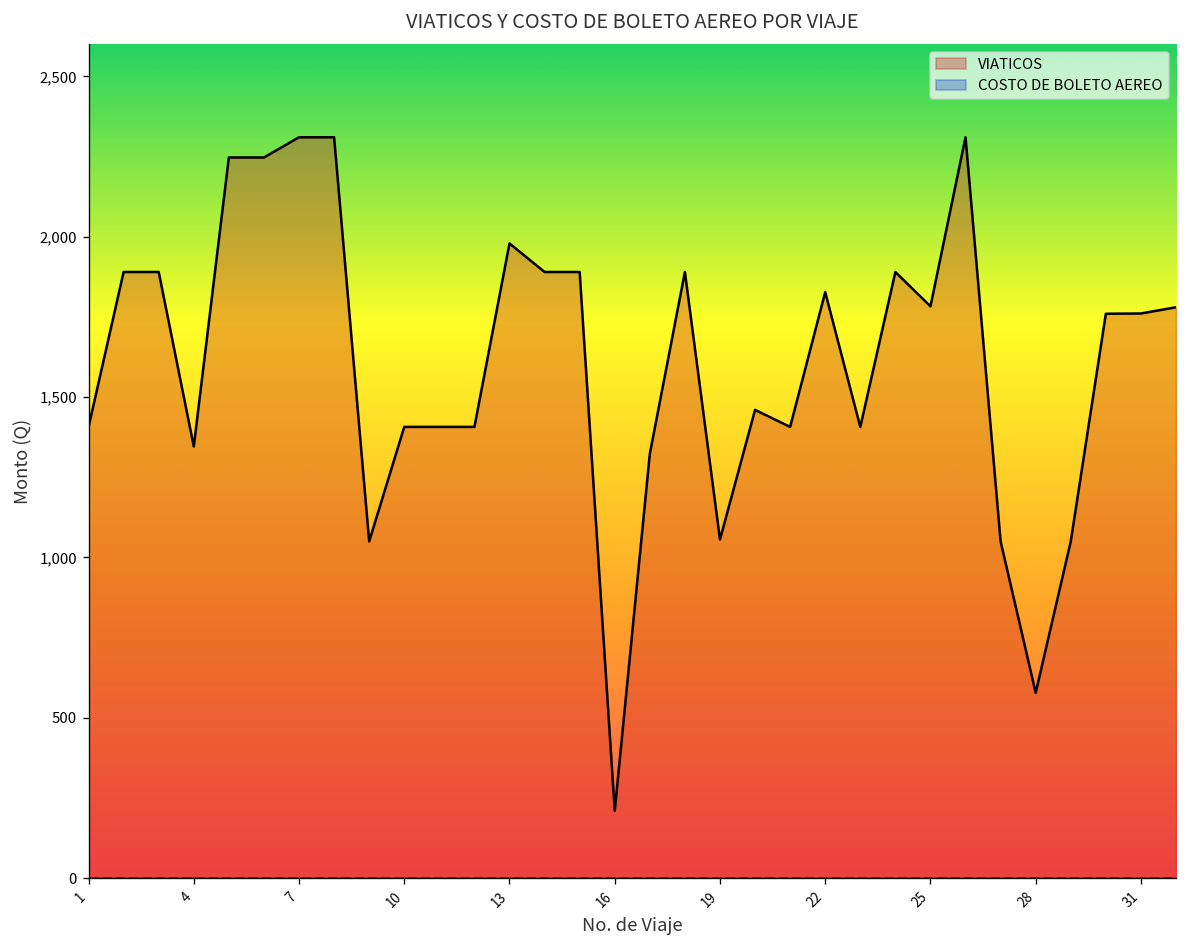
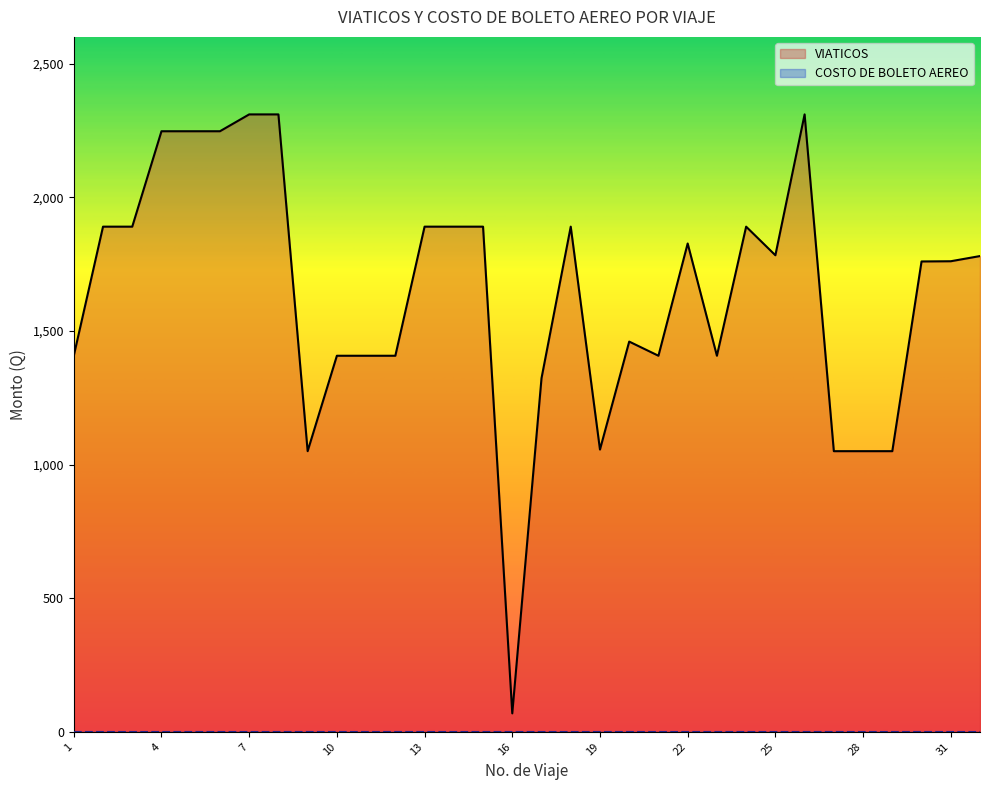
  {
    "VIATICOS": {
      "1": "1,410",
-     "4": "1,350",
+     "4": "2,250",
      "7": "2,310",
      "10": "1,410",
-     "13": "1,980",
-     "16": "210",
+     "13": "1,890",
+     "16": "70",
      "19": "1,060",
      "22": "1,830",
      "25": "1,780",
-     "28": "580",
+     "28": "1,050",
      "31": "1,760"
    },
    "COSTO DE BOLETO AEREO": {
      "1": "0",
      "4": "0",
      "7": "0",
      "10": "0",
      "13": "0",
      "16": "0",
      "19": "0",
      "22": "0",
      "25": "0",
      "28": "0",
      "31": "0"
    }
  }
